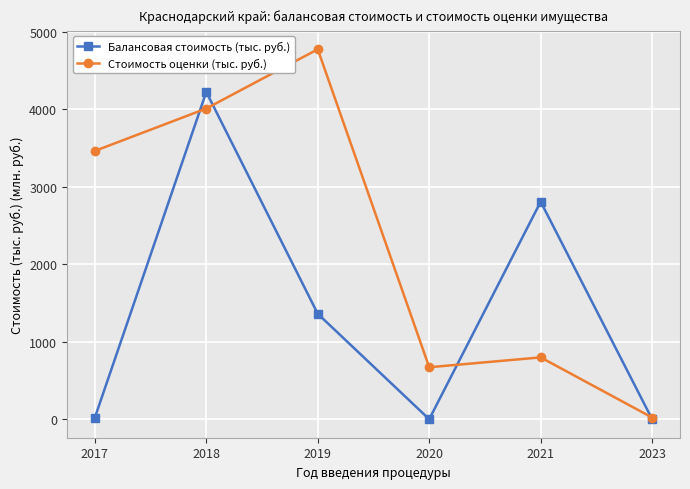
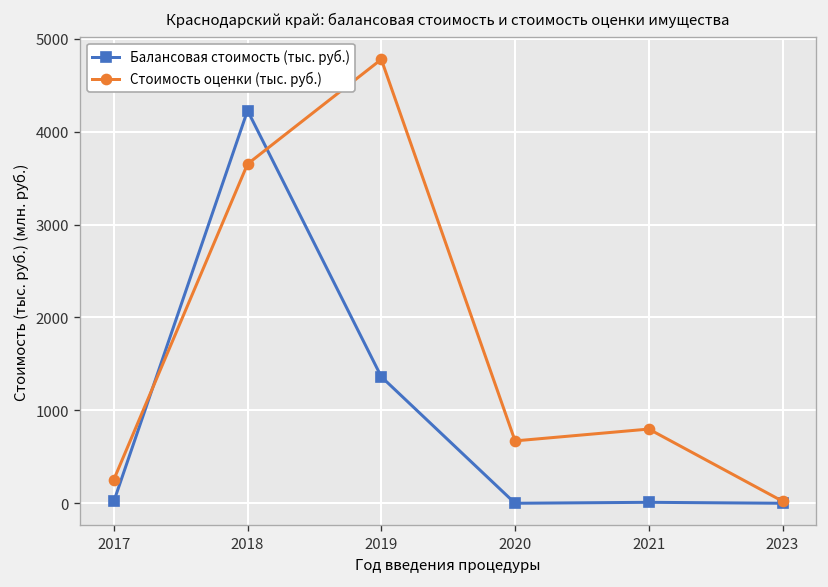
  {
    "Балансовая стоимость (тыс. руб.)": {
      "2017": 0,
      "2018": 4200,
      "2019": 1400,
      "2020": 0,
-     "2021": 2800
+     "2021": 0
    },
    "Стоимость оценки (тыс. руб.)": {
-     "2017": 3500,
-     "2018": 4000,
+     "2017": 300,
+     "2018": 3700,
      "2019": 4800,
      "2020": 700,
      "2021": 800
    }
  }
